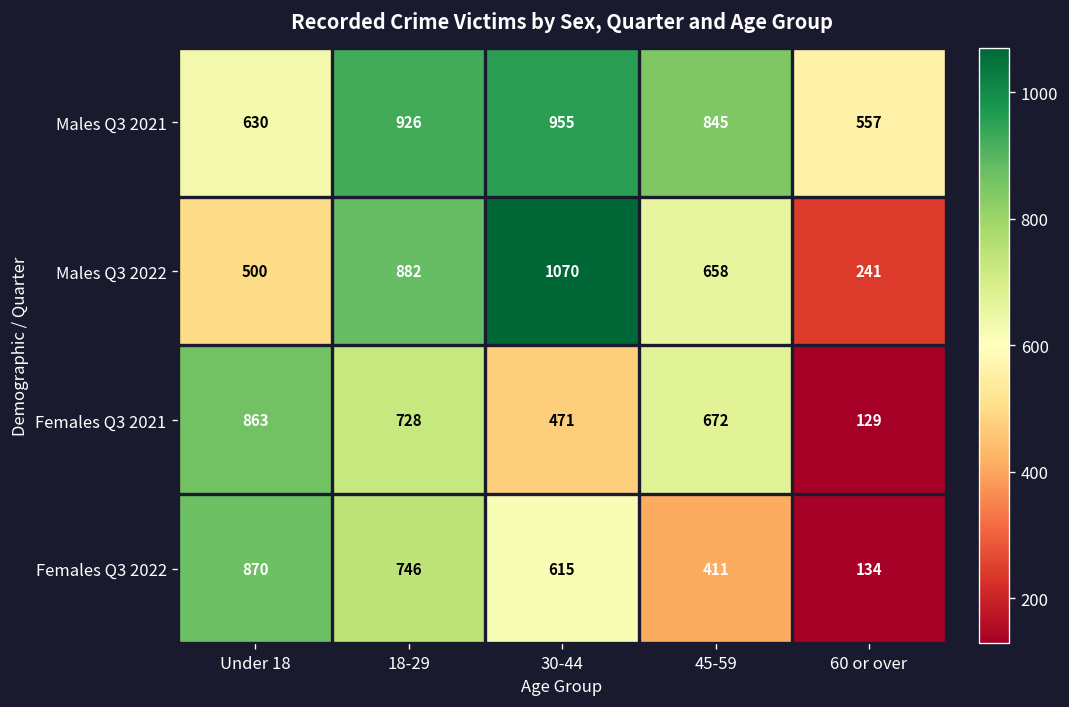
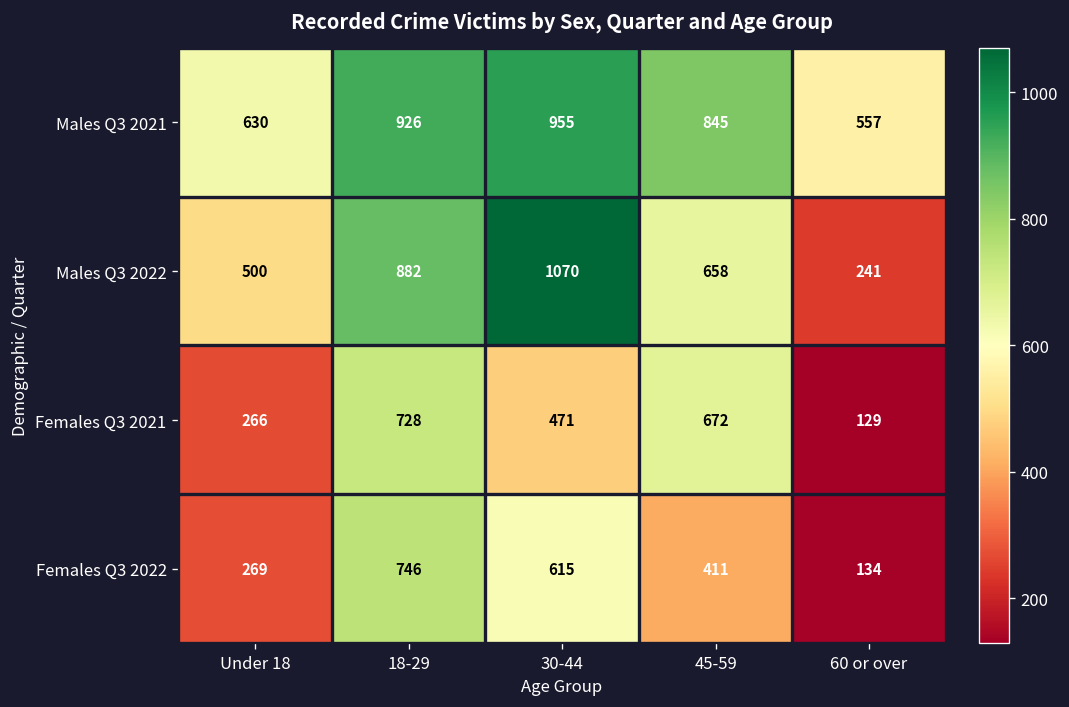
  {
    "Males Q3 2021": {
      "Under 18": 630,
      "18-29": 926,
      "30-44": 955,
      "45-59": 845,
      "60 or over": 557
    },
    "Males Q3 2022": {
      "Under 18": 500,
      "18-29": 882,
      "30-44": 1070,
      "45-59": 658,
      "60 or over": 241
    },
    "Females Q3 2021": {
-     "Under 18": 863,
+     "Under 18": 266,
      "18-29": 728,
      "30-44": 471,
      "45-59": 672,
      "60 or over": 129
    },
    "Females Q3 2022": {
-     "Under 18": 870,
+     "Under 18": 269,
      "18-29": 746,
      "30-44": 615,
      "45-59": 411,
      "60 or over": 134
    }
  }
